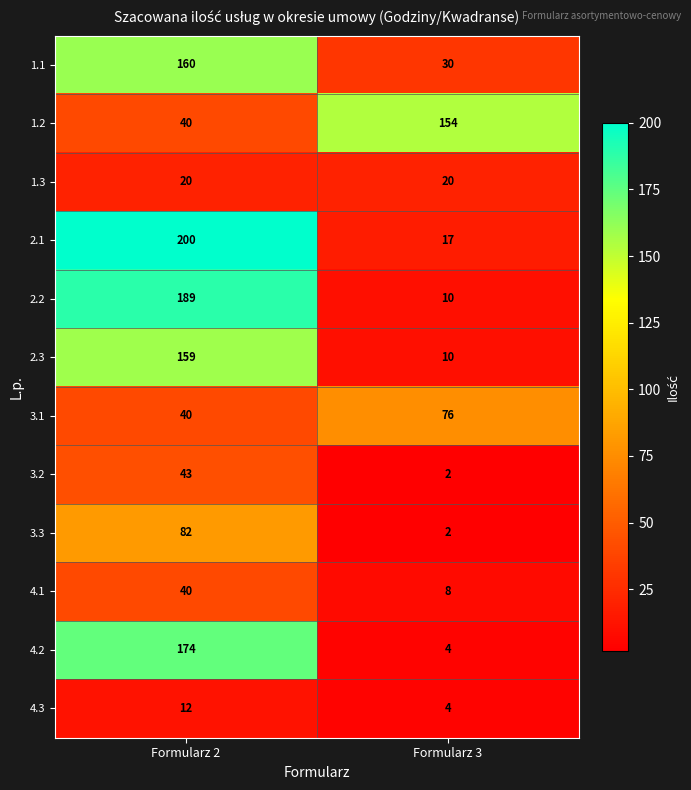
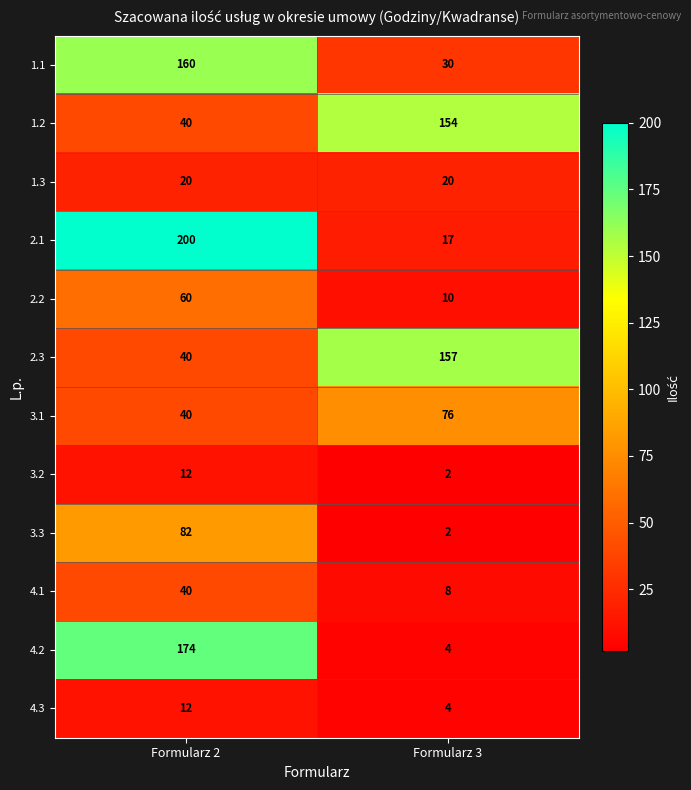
  {
    "1.1": {
      "Formularz 2": 160,
      "Formularz 3": 30
    },
    "1.2": {
      "Formularz 2": 40,
      "Formularz 3": 154
    },
    "1.3": {
      "Formularz 2": 20,
      "Formularz 3": 20
    },
    "2.1": {
      "Formularz 2": 200,
      "Formularz 3": 17
    },
    "2.2": {
-     "Formularz 2": 189,
+     "Formularz 2": 60,
      "Formularz 3": 10
    },
    "2.3": {
-     "Formularz 2": 159,
-     "Formularz 3": 10
+     "Formularz 2": 40,
+     "Formularz 3": 157
    },
    "3.1": {
      "Formularz 2": 40,
      "Formularz 3": 76
    },
    "3.2": {
-     "Formularz 2": 43,
+     "Formularz 2": 12,
      "Formularz 3": 2
    },
    "3.3": {
      "Formularz 2": 82,
      "Formularz 3": 2
    },
    "4.1": {
      "Formularz 2": 40,
      "Formularz 3": 8
    },
    "4.2": {
      "Formularz 2": 174,
      "Formularz 3": 4
    },
    "4.3": {
      "Formularz 2": 12,
      "Formularz 3": 4
    }
  }
